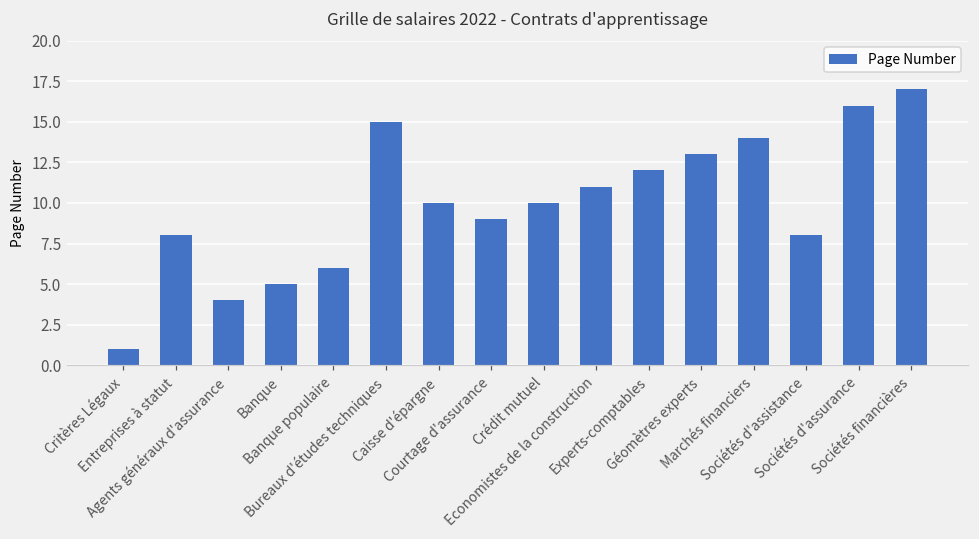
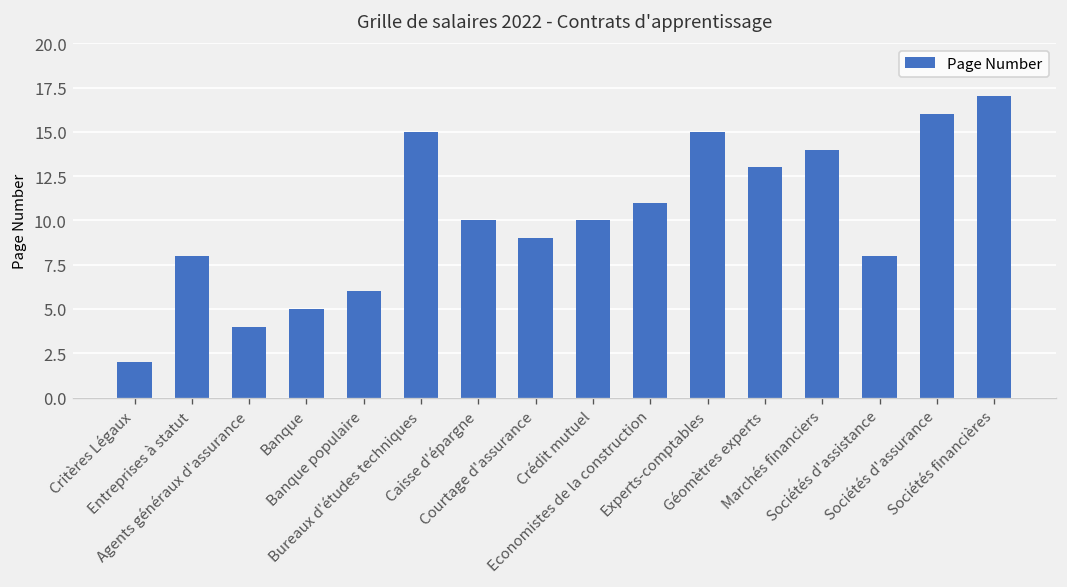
  {
-   "Critères Légaux": 1,
+   "Critères Légaux": 2,
    "Entreprises à statut": 8,
    "Agents généraux d'assurance": 4,
    "Banque": 5,
    "Banque populaire": 6,
    "Bureaux d'études techniques": 15,
    "Caisse d'épargne": 10,
    "Courtage d'assurance": 9,
    "Crédit mutuel": 10,
    "Economistes de la construction": 11,
-   "Experts-comptables": 12,
+   "Experts-comptables": 15,
    "Géomètres experts": 13,
    "Marchés financiers": 14,
    "Sociétés d'assistance": 8,
    "Sociétés d'assurance": 16,
    "Sociétés financières": 17
  }
